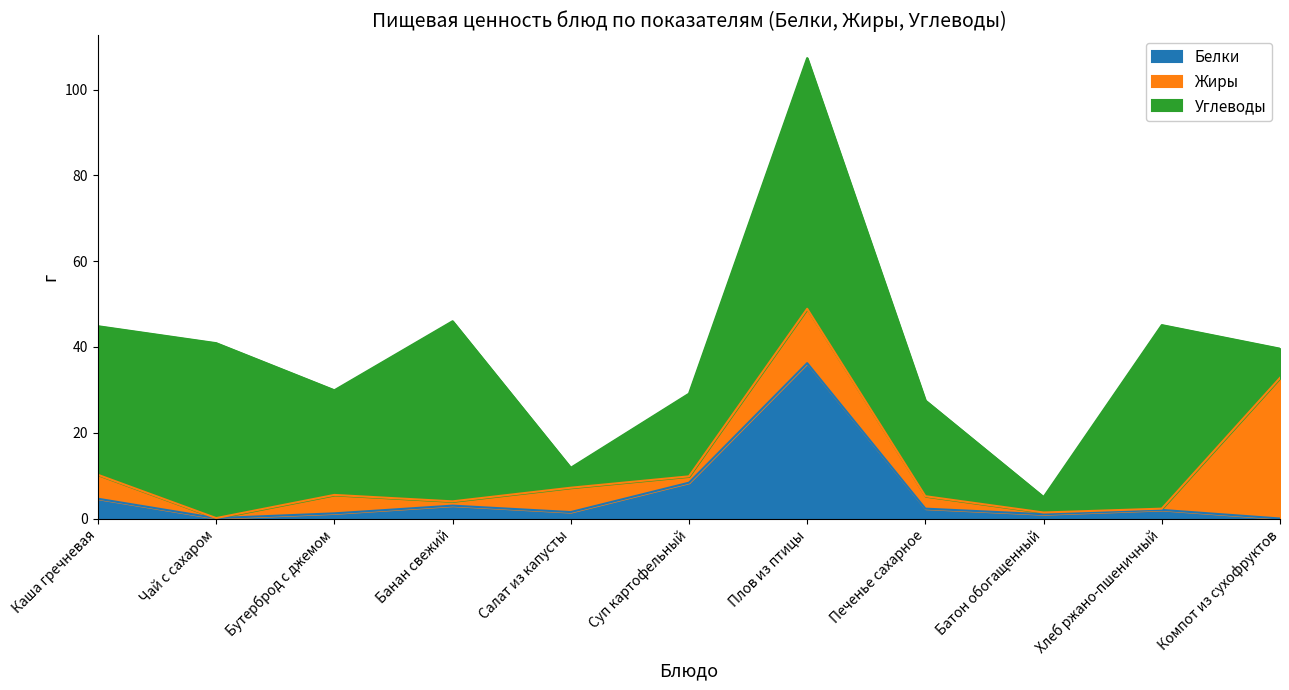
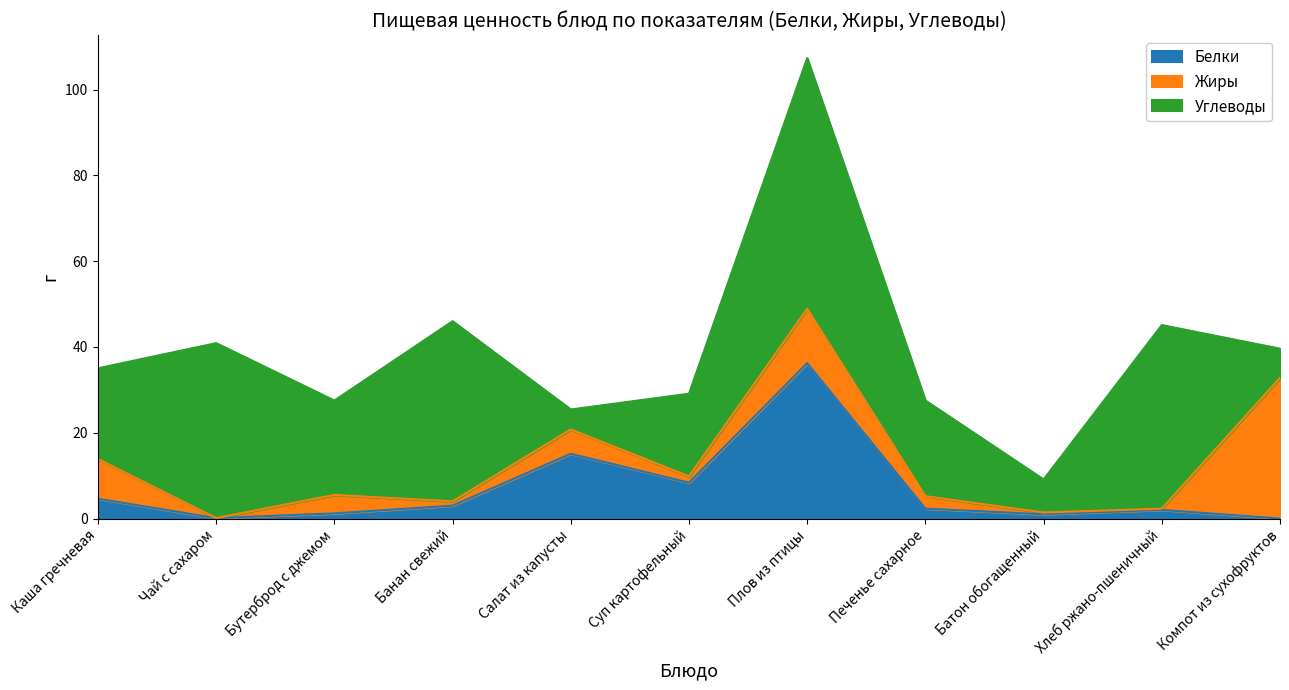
  {
    "Белки": {
      "Каша гречневая": 5,
      "Бутерброд с джемом": 1,
      "Банан свежий": 3,
-     "Салат из капусты": 2,
+     "Салат из капусты": 15,
      "Суп картофельный": 8,
      "Плов из птицы": 36,
      "Печенье сахарное": 2,
      "Компот из сухофруктов": 0
    },
    "Жиры": {
-     "Каша гречневая": 6,
+     "Каша гречневая": 9,
      "Бутерброд с джемом": 6,
      "Банан свежий": 4,
      "Суп картофельный": 10,
      "Плов из птицы": 49,
      "Печенье сахарное": 5,
      "Компот из сухофруктов": 33
    },
    "Углеводы": {
-     "Каша гречневая": 35,
+     "Каша гречневая": 21,
      "Чай с сахаром": 41,
-     "Бутерброд с джемом": 24,
+     "Бутерброд с джемом": 22,
      "Банан свежий": 42,
      "Салат из капусты": 5,
      "Суп картофельный": 19,
      "Плов из птицы": 58,
      "Печенье сахарное": 22,
-     "Батон обогащенный": 4,
+     "Батон обогащенный": 8,
      "Хлеб ржано-пшеничный": 43,
      "Компот из сухофруктов": 7
    }
  }
